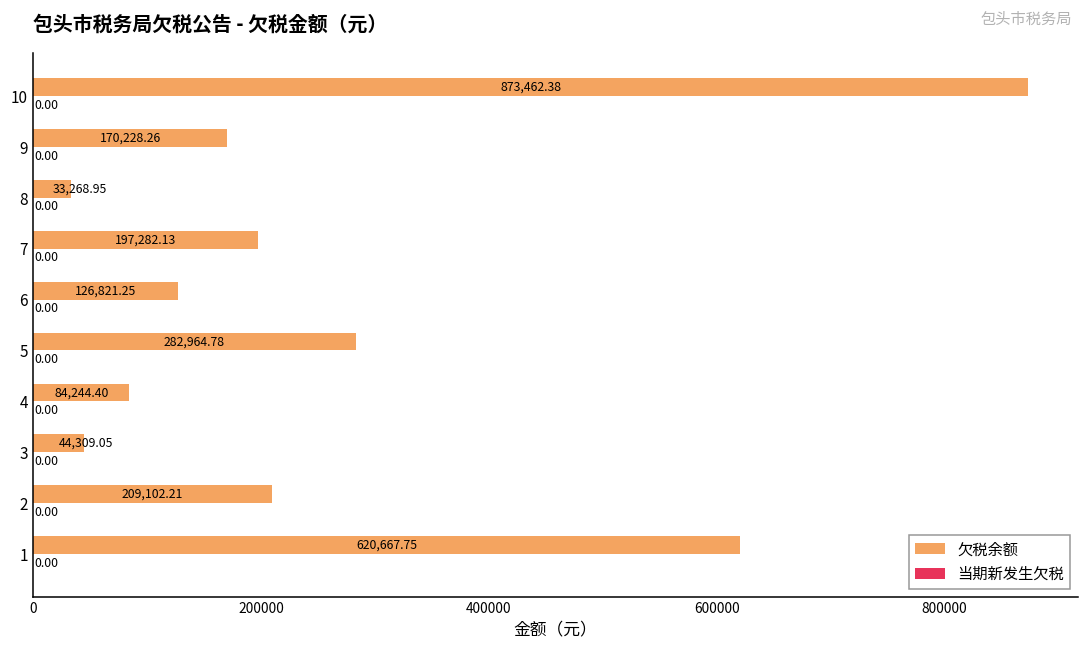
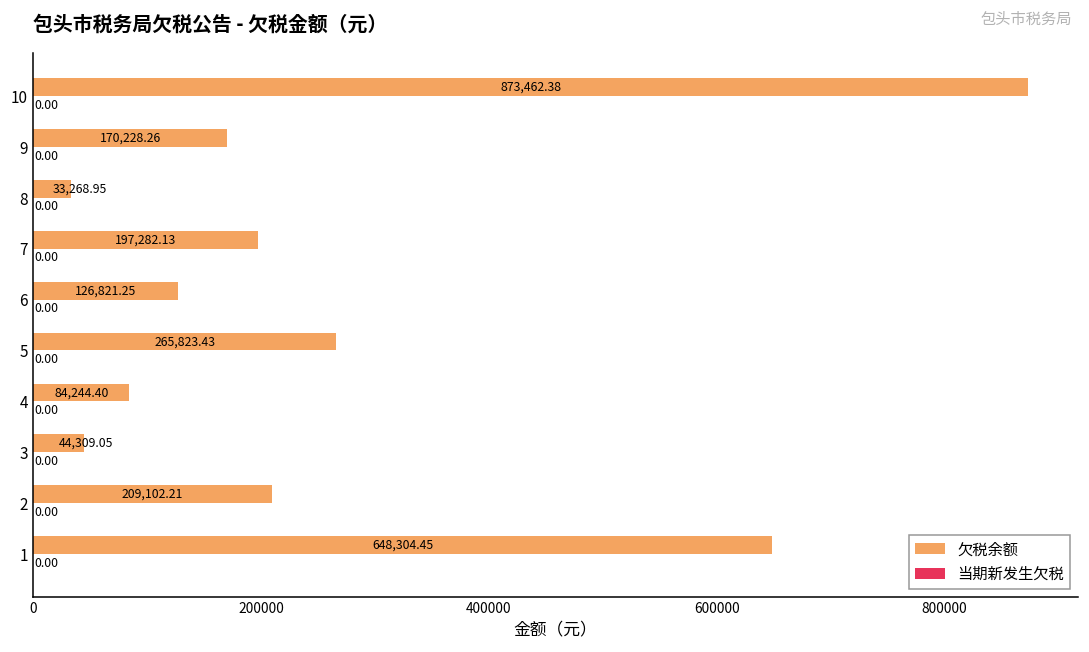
  {
    "欠税余额": {
      "10": "873,462.38",
      "9": "170,228.26",
      "8": "33,268.95",
      "7": "197,282.13",
      "6": "126,821.25",
-     "5": "282,964.78",
+     "5": "265,823.43",
      "4": "84,244.40",
      "3": "44,309.05",
      "2": "209,102.21",
-     "1": "620,667.75"
+     "1": "648,304.45"
    },
    "当期新发生欠税": {
      "10": "0.00",
      "9": "0.00",
      "8": "0.00",
      "7": "0.00",
      "6": "0.00",
      "5": "0.00",
      "4": "0.00",
      "3": "0.00",
      "2": "0.00",
      "1": "0.00"
    }
  }
